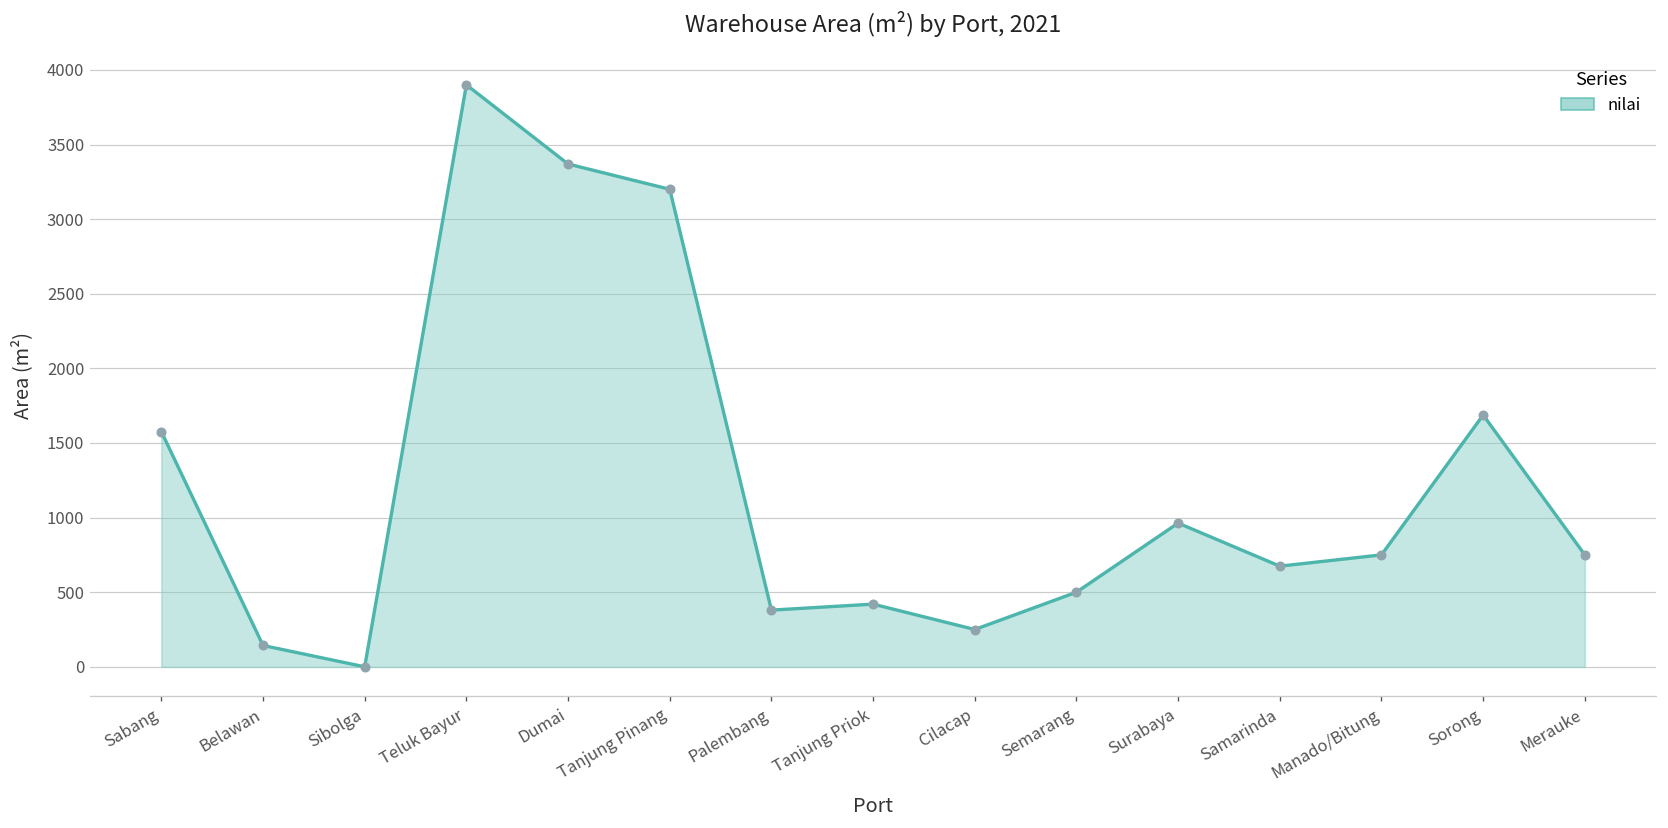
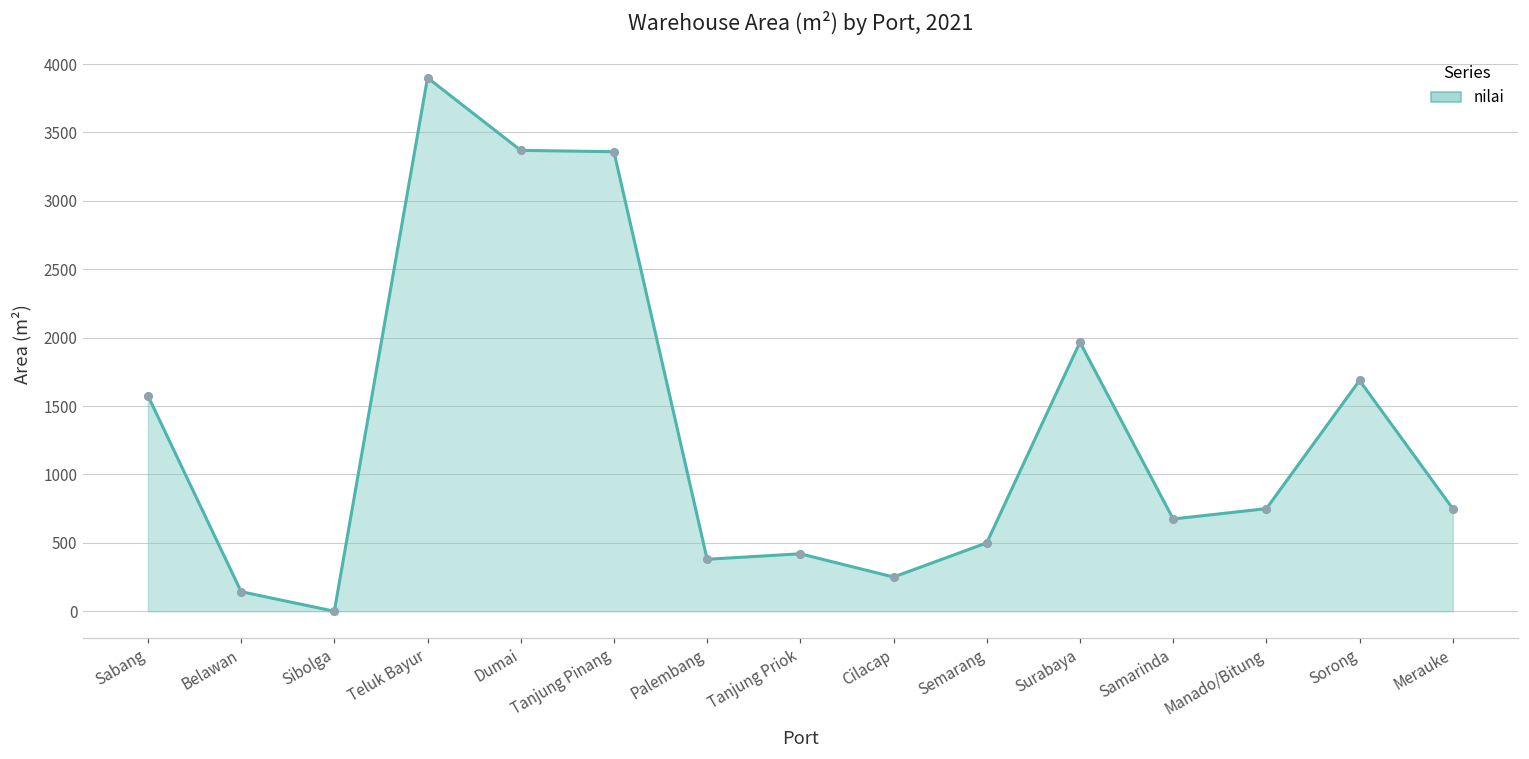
  {
    "Sabang": 1580,
    "Belawan": 140,
    "Sibolga": 0,
    "Teluk Bayur": 3900,
    "Dumai": 3370,
-   "Tanjung Pinang": 3200,
+   "Tanjung Pinang": 3360,
    "Palembang": 380,
    "Tanjung Priok": 420,
    "Cilacap": 250,
    "Semarang": 500,
-   "Surabaya": 960,
+   "Surabaya": 1970,
    "Samarinda": 670,
    "Manado/Bitung": 750,
    "Sorong": 1690,
    "Merauke": 750
  }
